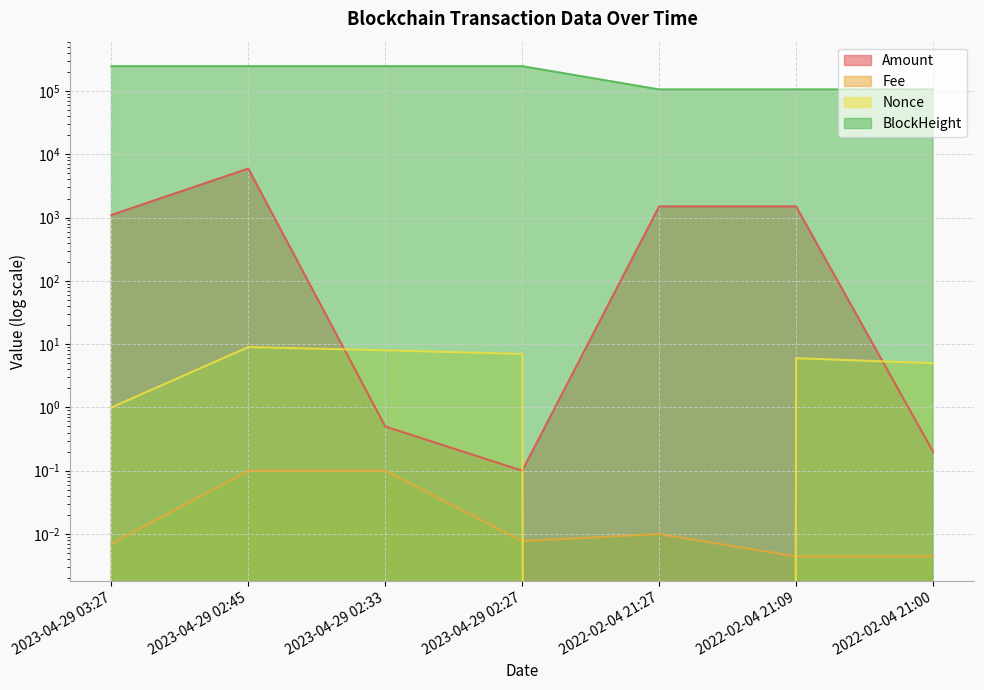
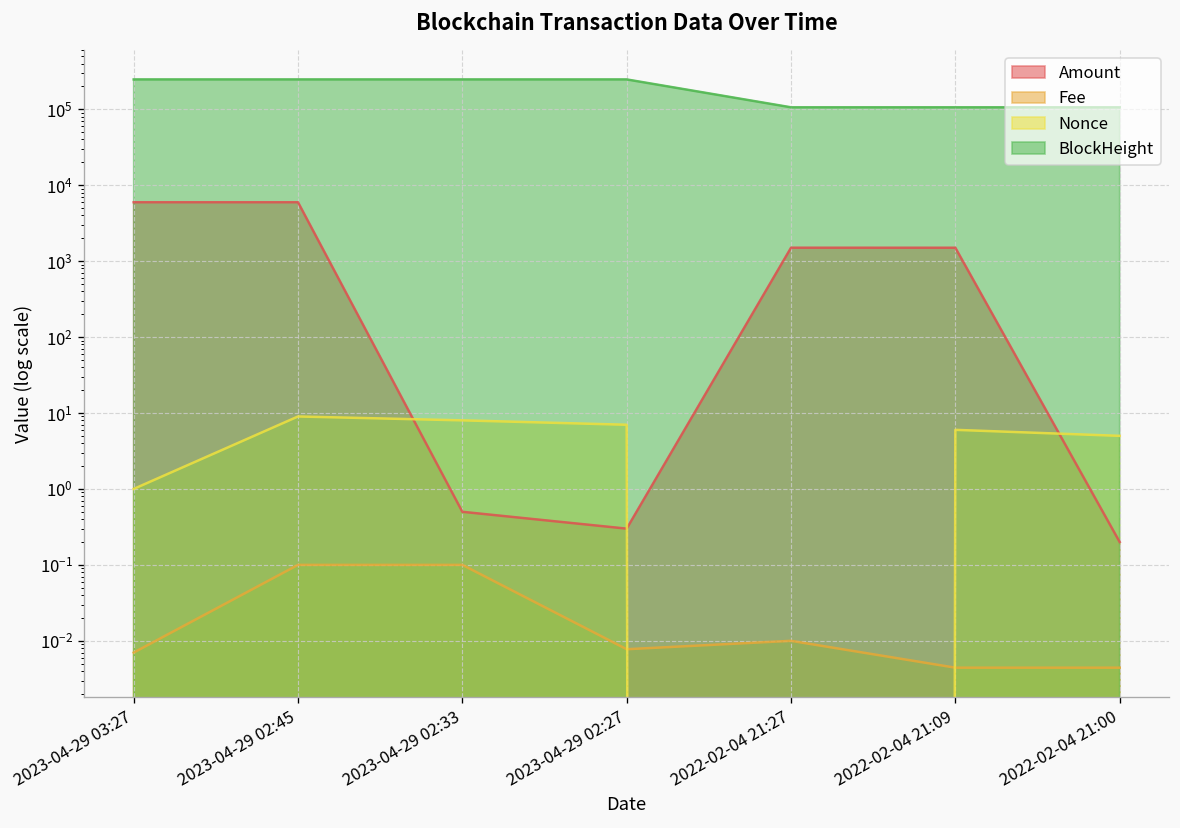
  {
    "Amount": {
-     "2023-04-29 03:27": 1100,
+     "2023-04-29 03:27": 6000,
      "2023-04-29 02:45": 6000,
      "2023-04-29 02:33": 0.5,
-     "2023-04-29 02:27": 0.1,
+     "2023-04-29 02:27": 0.3,
      "2022-02-04 21:27": 1500,
      "2022-02-04 21:09": 1500,
      "2022-02-04 21:00": 0.2
    },
    "BlockHeight": {
      "2023-04-29 03:27": 250000,
      "2023-04-29 02:45": 250000,
      "2023-04-29 02:33": 250000,
      "2023-04-29 02:27": 250000,
      "2022-02-04 21:27": 110000,
      "2022-02-04 21:09": 110000
    }
  }
